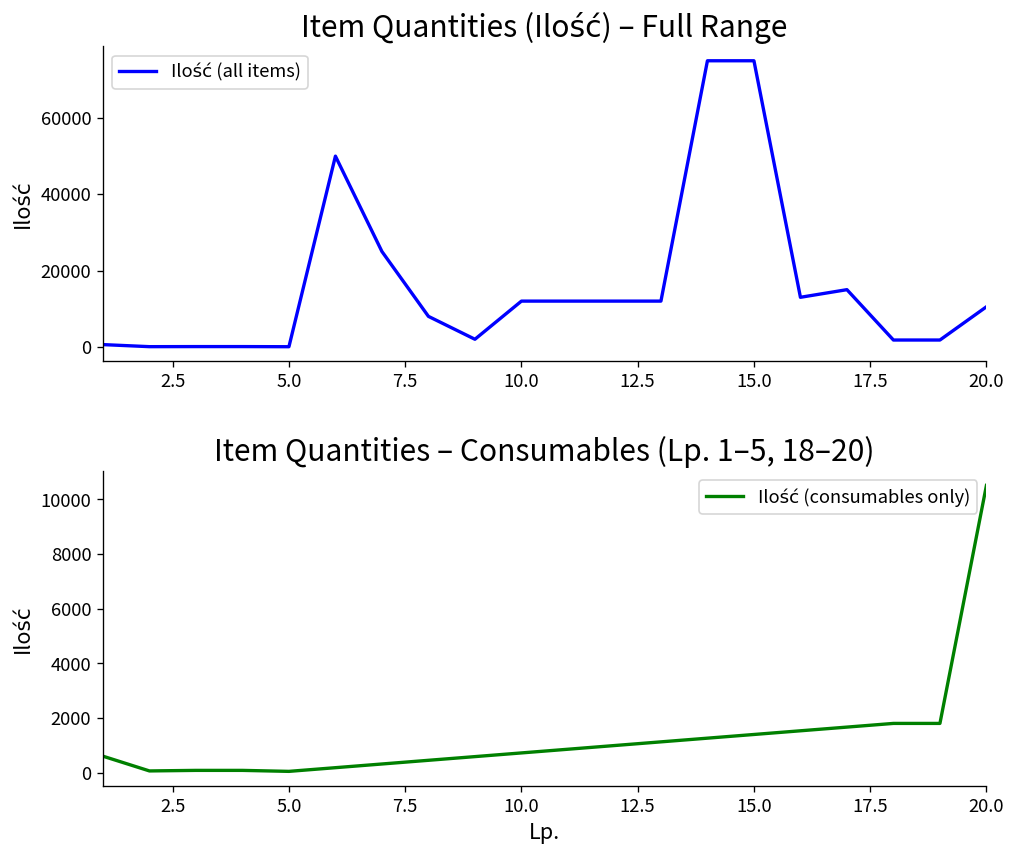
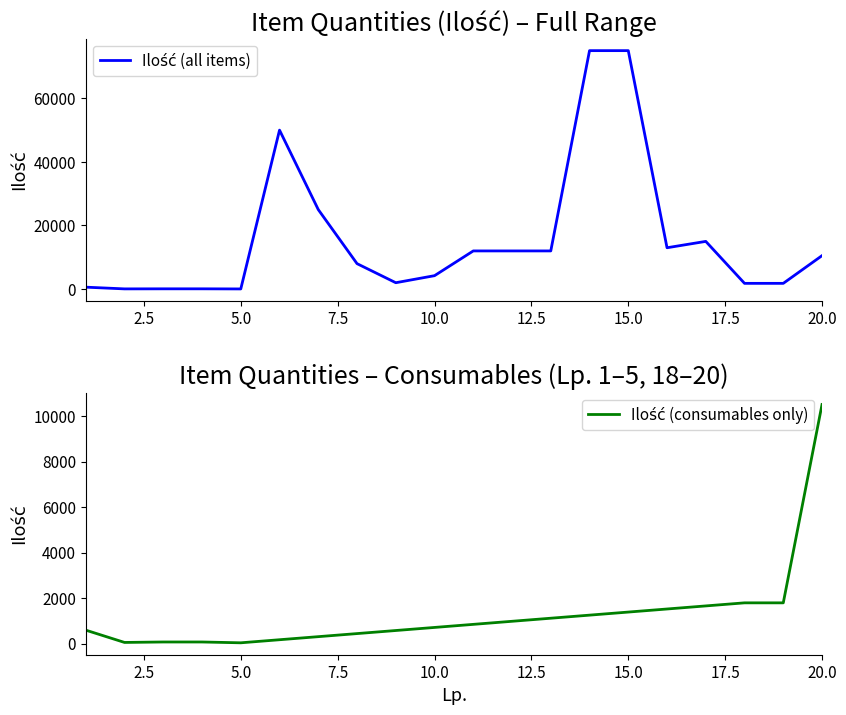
  {
    "Item Quantities (Ilość) – Full Range": {
      "5.0": 0,
-     "10.0": 12000,
+     "10.0": 4000,
      "15.0": 75000,
      "20.0": 11000
    },
    "Item Quantities – Consumables (Lp. 1–5, 18–20)": {
      "5.0": 0,
      "20.0": 10500
    }
  }
